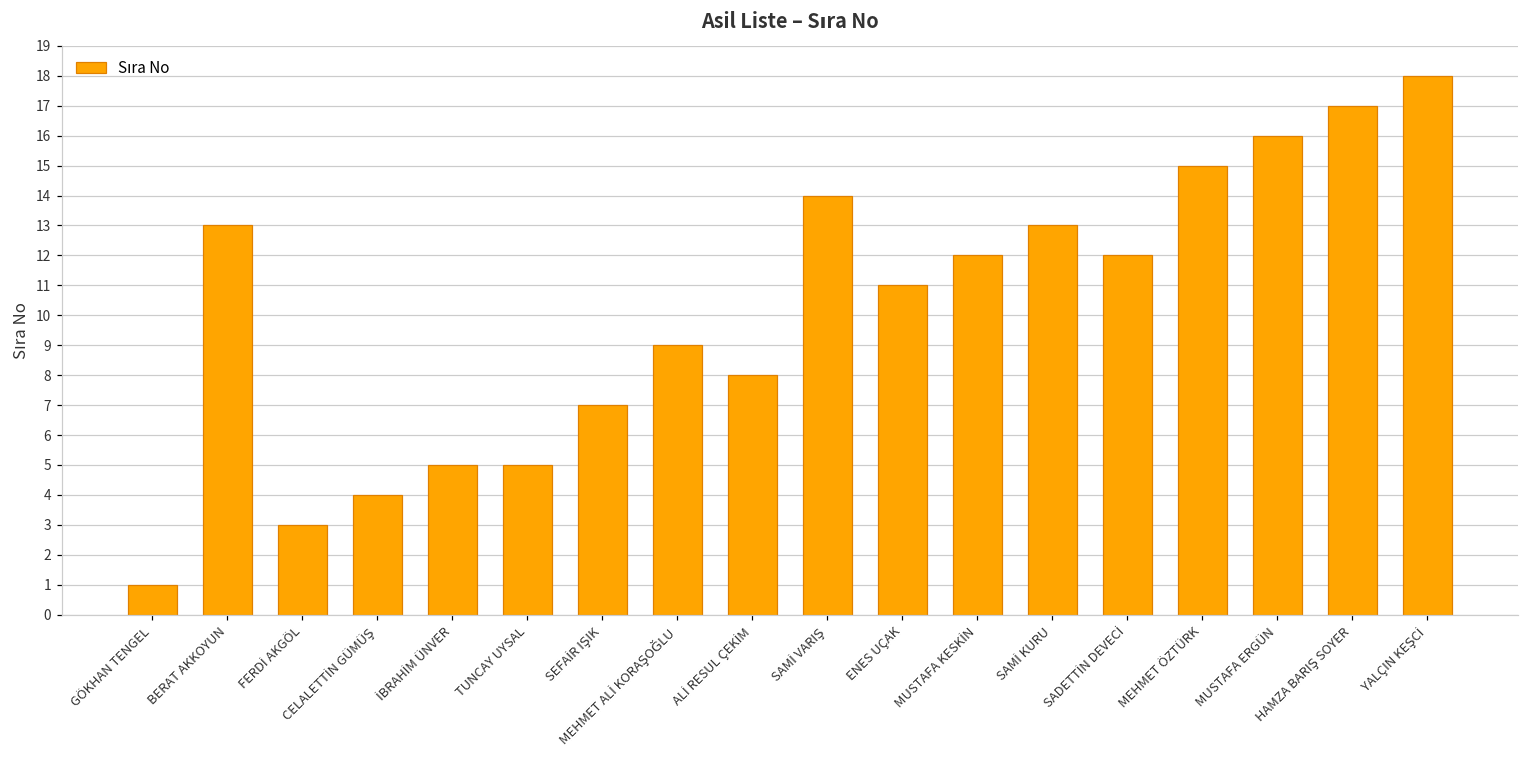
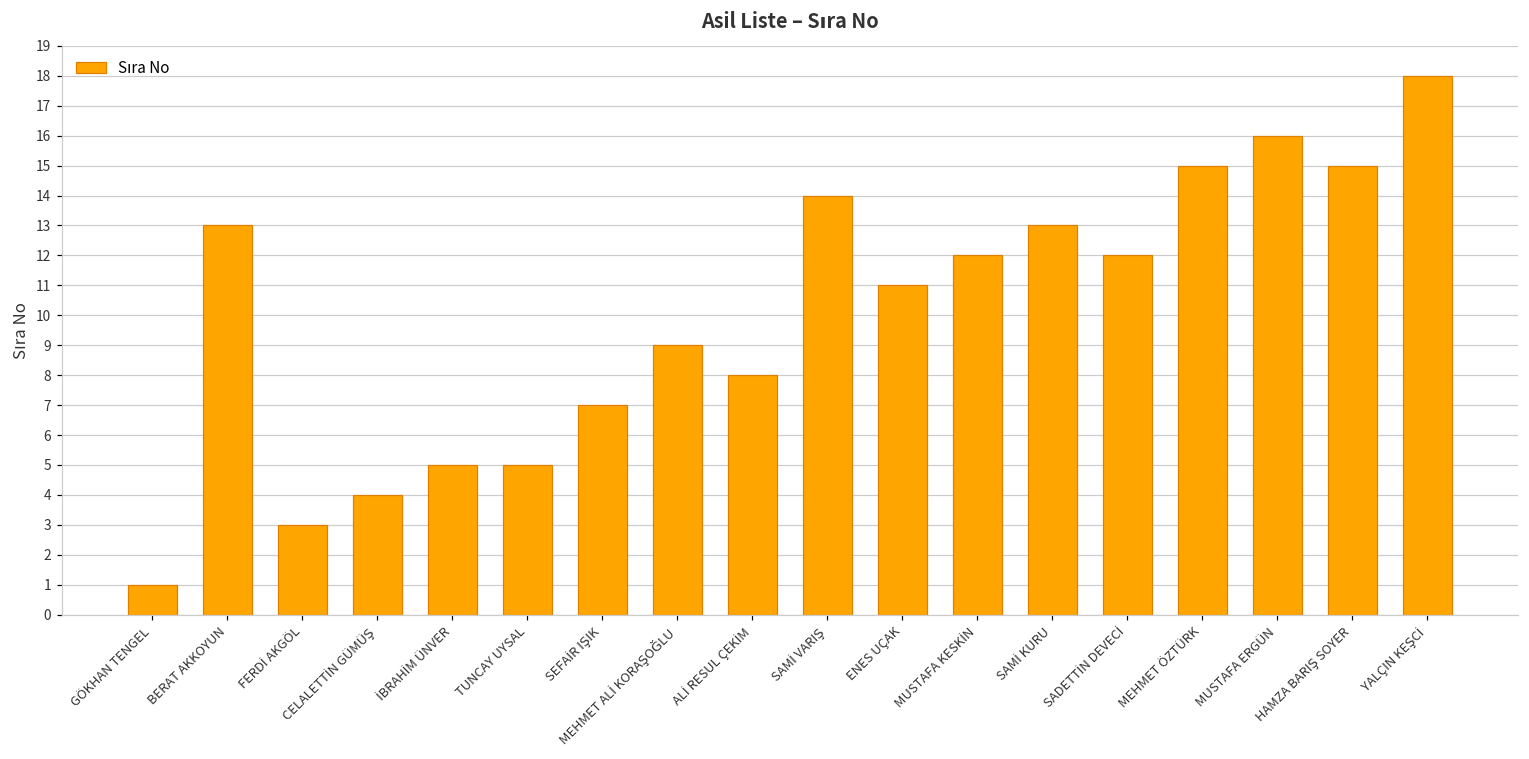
  {
    "GÖKHAN TENGEL": 1,
    "BERAT AKKOYUN": 13,
    "FERDİ AKGÖL": 3,
    "CELALETTİN GÜMÜŞ": 4,
    "İBRAHİM ÜNVER": 5,
    "TUNCAY UYSAL": 5,
    "SEFAİR IŞIK": 7,
    "MEHMET ALİ KORAŞOĞLU": 9,
    "ALİ RESUL ÇEKİM": 8,
    "SAMİ VARIŞ": 14,
    "ENES UÇAK": 11,
    "MUSTAFA KESKİN": 12,
    "SAMİ KURU": 13,
    "SADETTİN DEVECİ": 12,
    "MEHMET ÖZTÜRK": 15,
    "MUSTAFA ERGÜN": 16,
-   "HAMZA BARIŞ SOYER": 17,
+   "HAMZA BARIŞ SOYER": 15,
    "YALÇIN KEŞCİ": 18
  }
